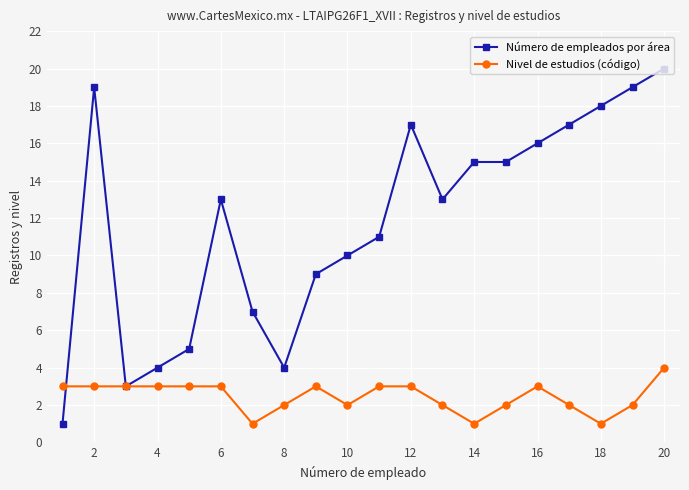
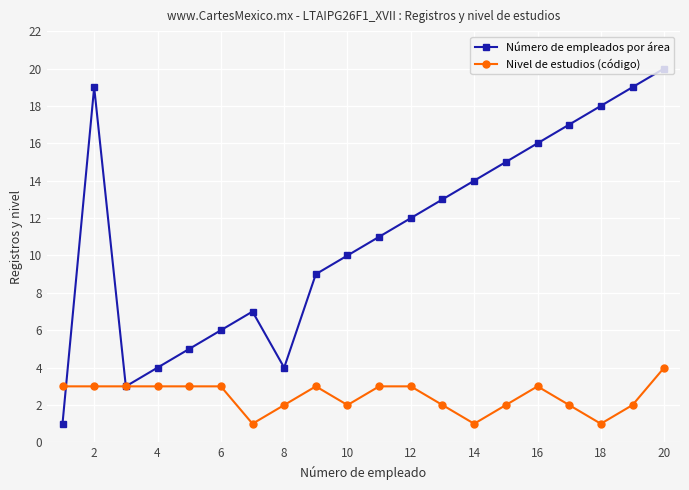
  {
    "Número de empleados por área": {
      "2": 19,
      "4": 4,
-     "6": 13,
+     "6": 6,
      "8": 4,
      "10": 10,
-     "12": 17,
-     "14": 15,
+     "12": 12,
+     "14": 14,
      "16": 16,
      "18": 18
    },
    "Nivel de estudios (código)": {
      "2": 3,
      "4": 3,
      "6": 3,
      "8": 2,
      "10": 2,
      "12": 3,
      "14": 1,
      "16": 3,
      "18": 1,
      "20": 4
    }
  }
